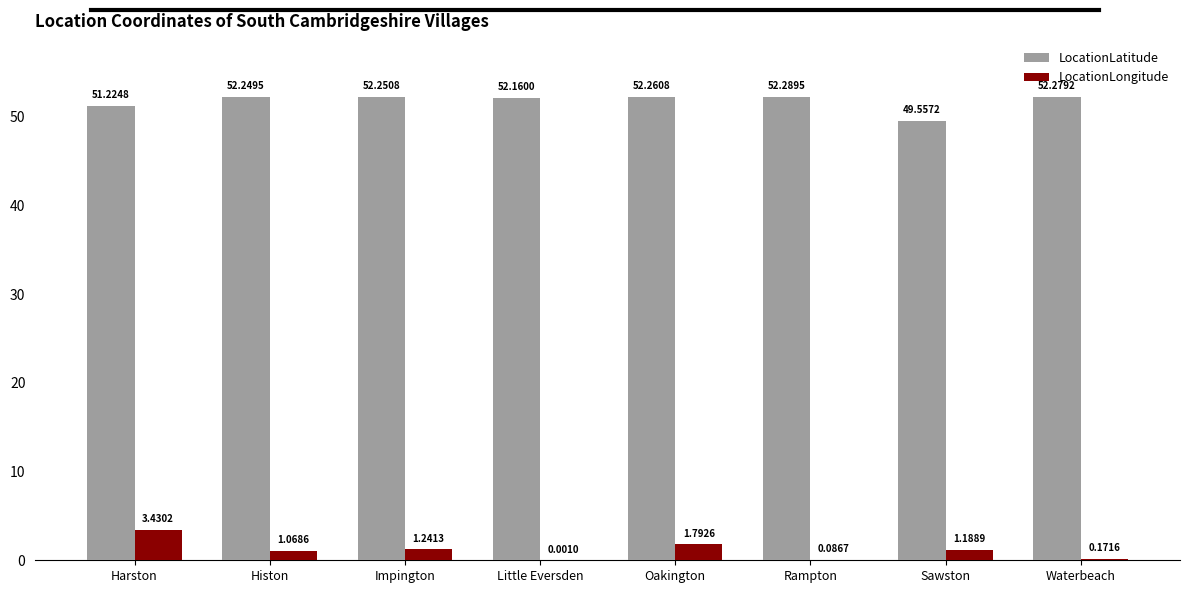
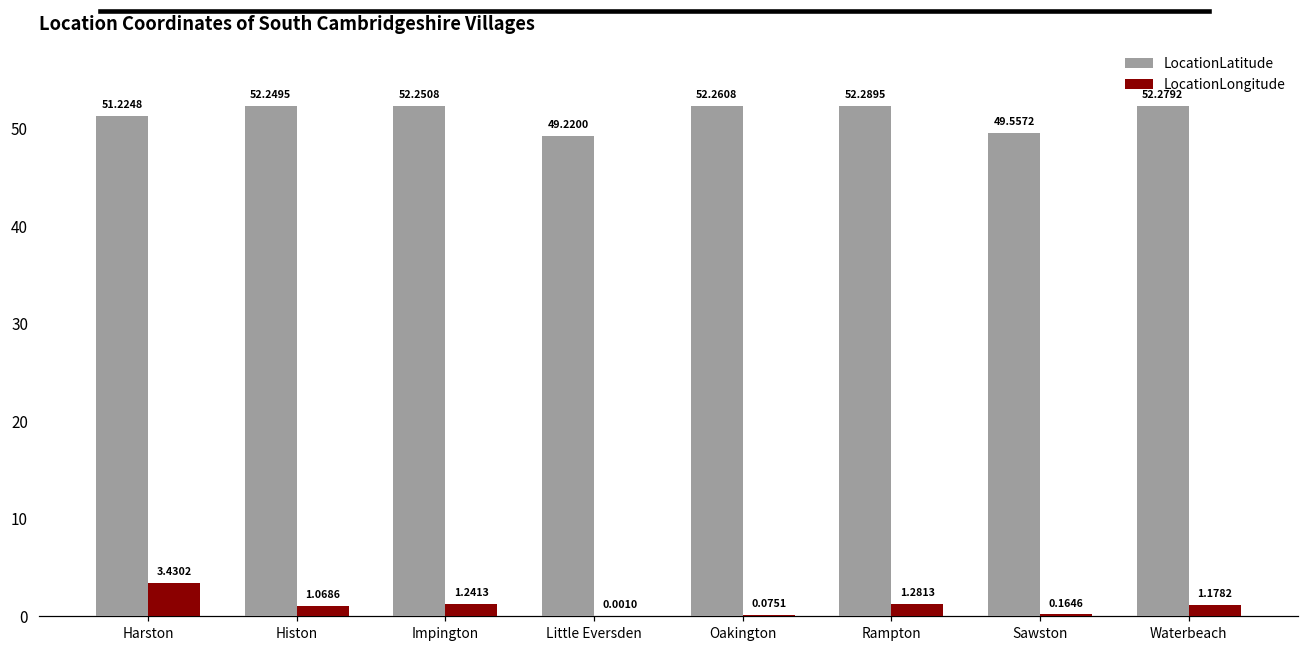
  {
    "LocationLatitude": {
      "Harston": 51.2248,
      "Histon": 52.2495,
      "Impington": 52.2508,
-     "Little Eversden": 52.1600,
+     "Little Eversden": 49.2200,
      "Oakington": 52.2608,
      "Rampton": 52.2895,
      "Sawston": 49.5572,
      "Waterbeach": 52.2792
    },
    "LocationLongitude": {
      "Harston": 3.4302,
      "Histon": 1.0686,
      "Impington": 1.2413,
      "Little Eversden": 0.0010,
-     "Oakington": 1.7926,
-     "Rampton": 0.0867,
-     "Sawston": 1.1889,
-     "Waterbeach": 0.1716
+     "Oakington": 0.0751,
+     "Rampton": 1.2813,
+     "Sawston": 0.1646,
+     "Waterbeach": 1.1782
    }
  }
